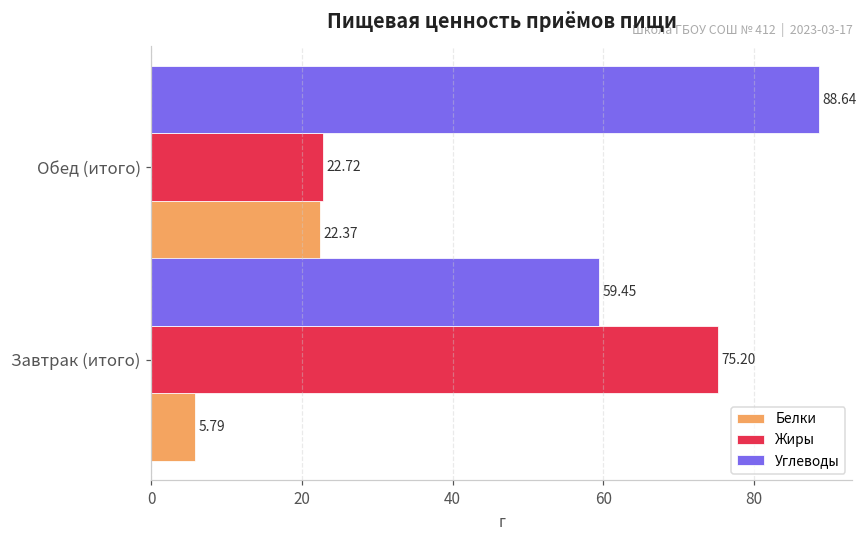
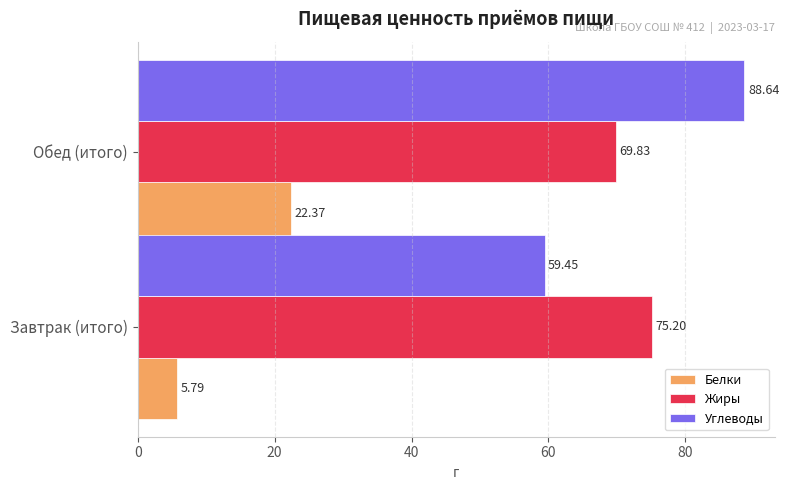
  {
    "Белки": {
      "Обед (итого)": 22.37,
      "Завтрак (итого)": 5.79
    },
    "Жиры": {
-     "Обед (итого)": 22.72,
+     "Обед (итого)": 69.83,
      "Завтрак (итого)": 75.20
    },
    "Углеводы": {
      "Обед (итого)": 88.64,
      "Завтрак (итого)": 59.45
    }
  }
